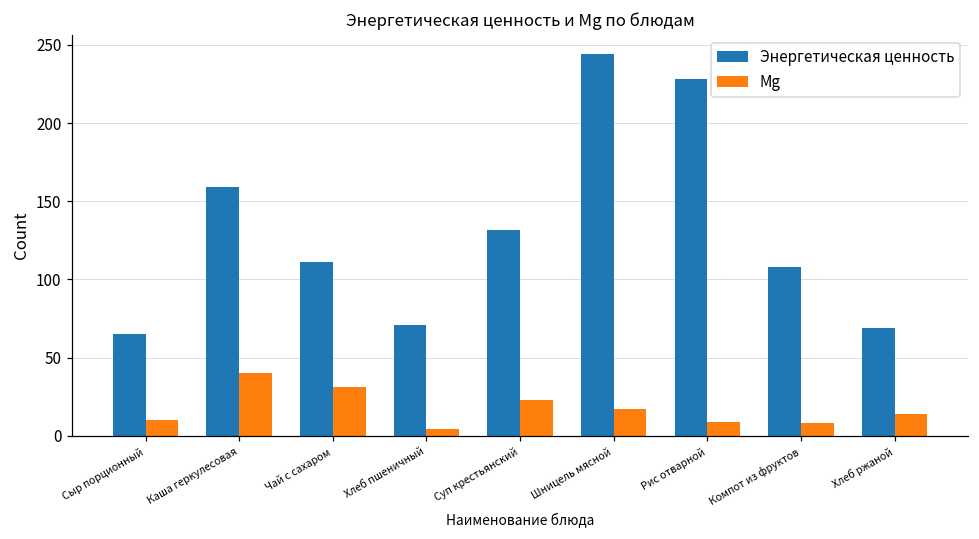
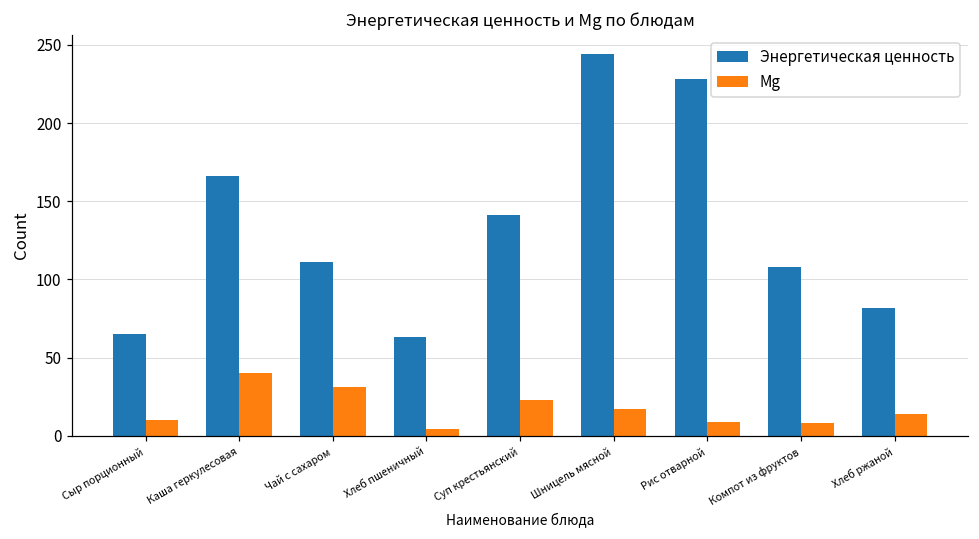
  {
    "Энергетическая ценность": {
      "Сыр порционный": 65,
-     "Каша геркулесовая": 159,
+     "Каша геркулесовая": 166,
      "Чай с сахаром": 111,
-     "Хлеб пшеничный": 71,
-     "Суп крестьянский": 132,
+     "Хлеб пшеничный": 63,
+     "Суп крестьянский": 141,
      "Шницель мясной": 244,
      "Рис отварной": 228,
      "Компот из фруктов": 108,
-     "Хлеб ржаной": 69
+     "Хлеб ржаной": 82
    },
    "Mg": {
      "Сыр порционный": 10,
      "Каша геркулесовая": 40,
      "Чай с сахаром": 31,
      "Хлеб пшеничный": 4,
      "Суп крестьянский": 23,
      "Шницель мясной": 17,
      "Рис отварной": 9,
      "Компот из фруктов": 8,
      "Хлеб ржаной": 14
    }
  }
